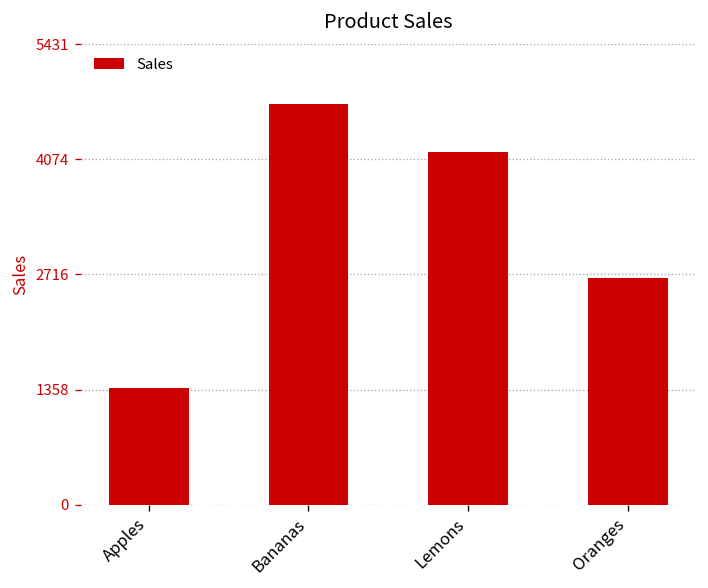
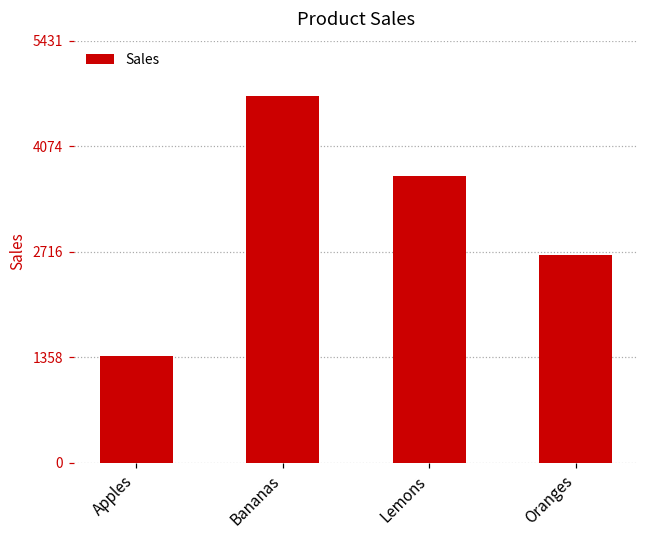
  {
    "Apples": 1400,
    "Bananas": 4700,
-   "Lemons": 4200,
+   "Lemons": 3700,
    "Oranges": 2700
  }
